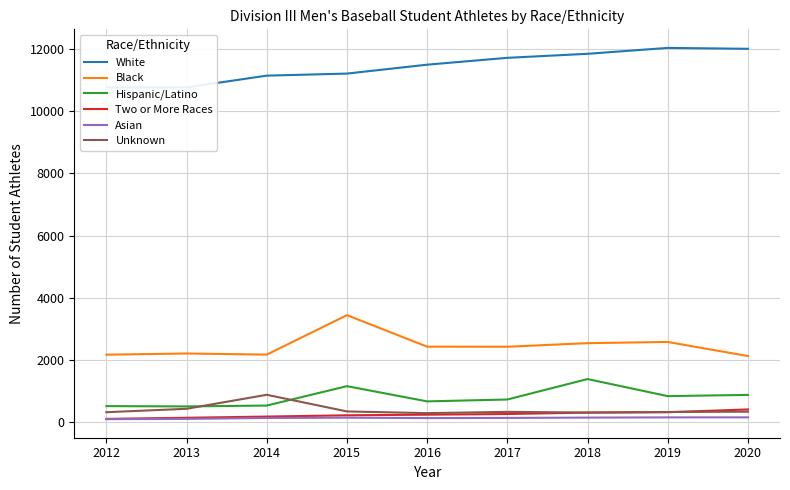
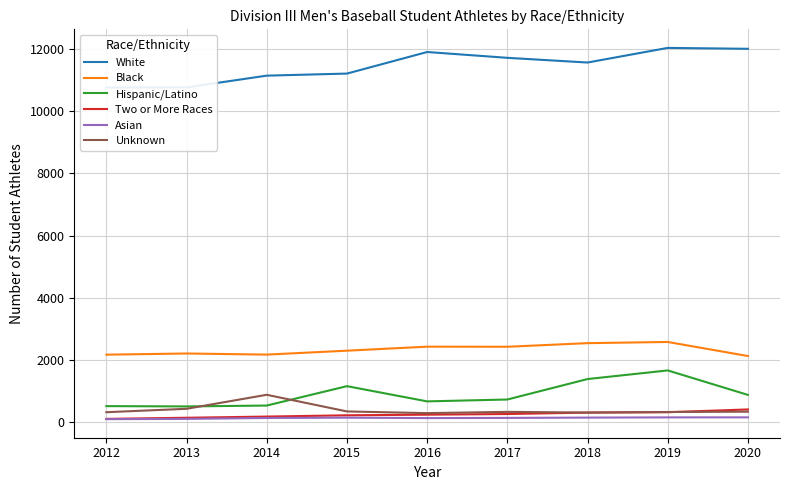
  {
    "White": {
      "2014": 11100,
      "2015": 11200,
-     "2016": 11500,
+     "2016": 11900,
      "2017": 11700,
-     "2018": 11800,
+     "2018": 11600,
      "2019": 12000,
      "2020": 12000
    },
    "Black": {
      "2012": 2200,
      "2013": 2200,
      "2014": 2200,
-     "2015": 3400,
+     "2015": 2300,
      "2016": 2400,
      "2017": 2400,
      "2018": 2500,
      "2019": 2600,
      "2020": 2100
    },
    "Hispanic/Latino": {
      "2012": 500,
      "2014": 500,
      "2015": 1200,
      "2016": 700,
      "2017": 700,
      "2018": 1400,
-     "2019": 800,
+     "2019": 1700,
      "2020": 900
    },
    "Asian": {
      "2016": 100,
      "2017": 100,
      "2018": 200,
      "2019": 200,
      "2020": 200
    },
    "Unknown": {
      "2012": 300,
      "2014": 900,
      "2015": 400
    }
  }
